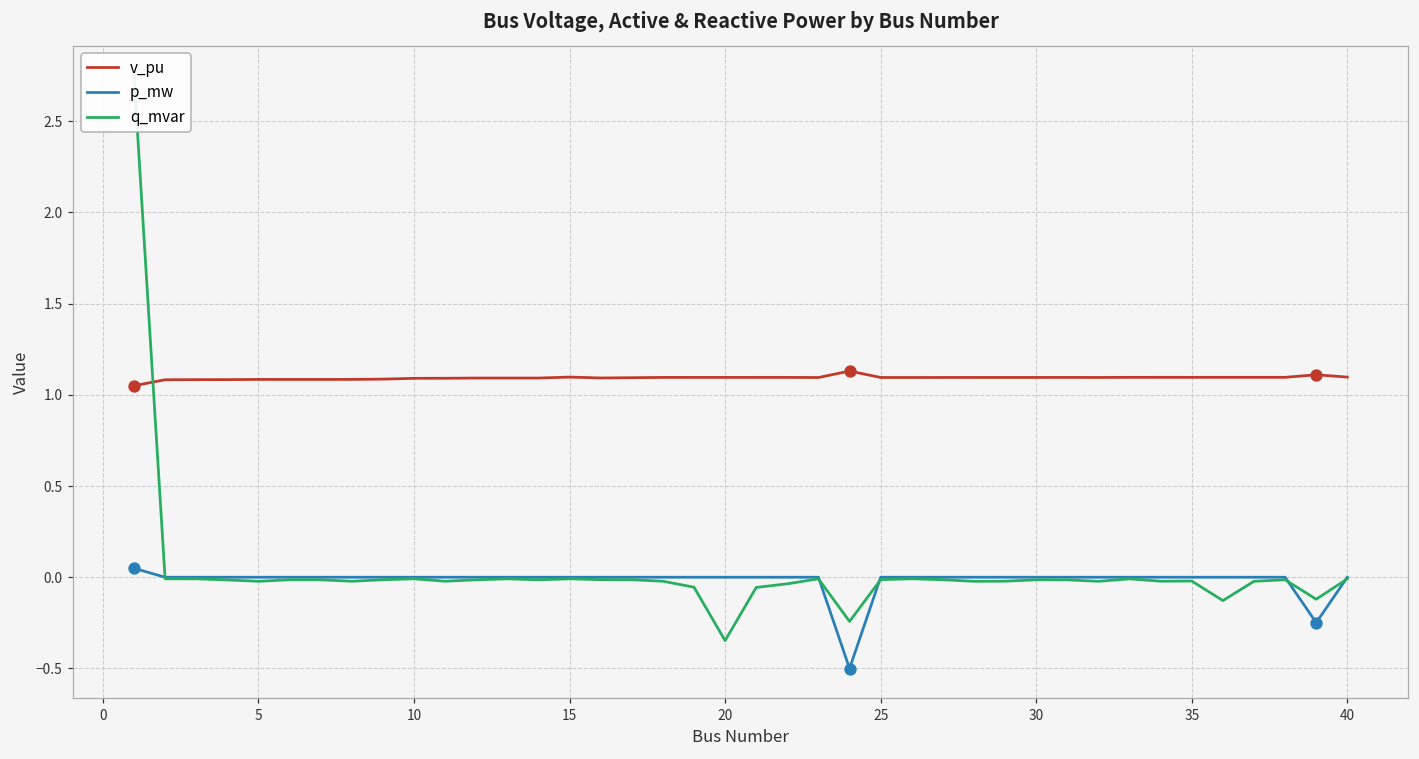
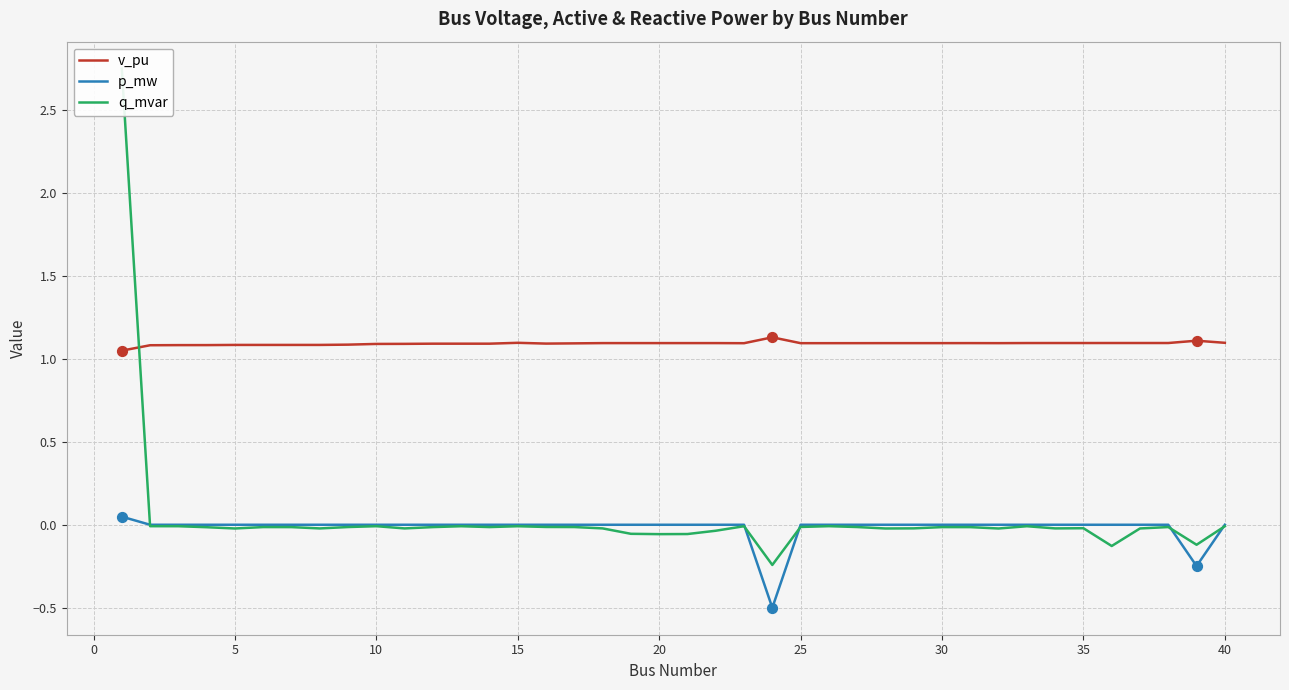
  {
    "q_mvar": {
      "5": -0.02,
-     "20": -0.35,
+     "20": -0.06,
      "35": -0.02
    }
  }
